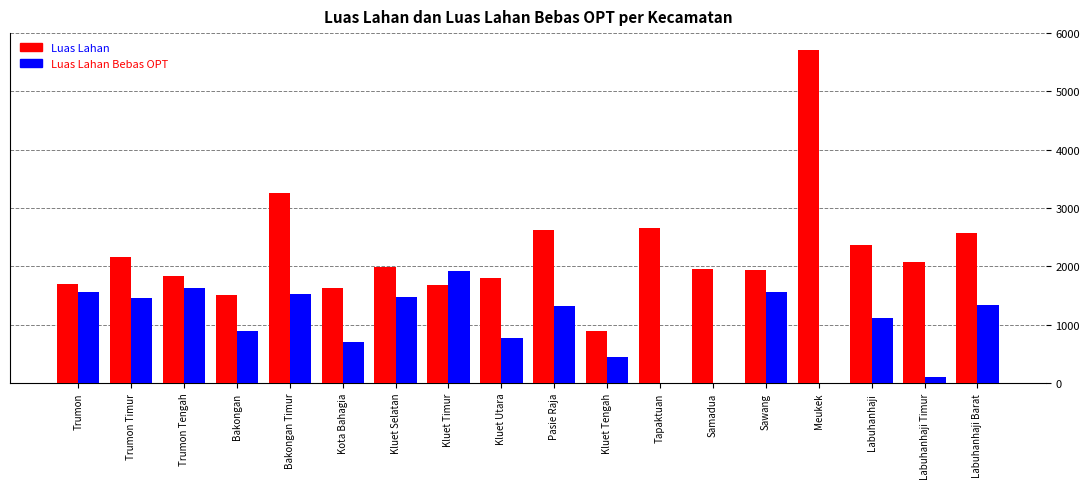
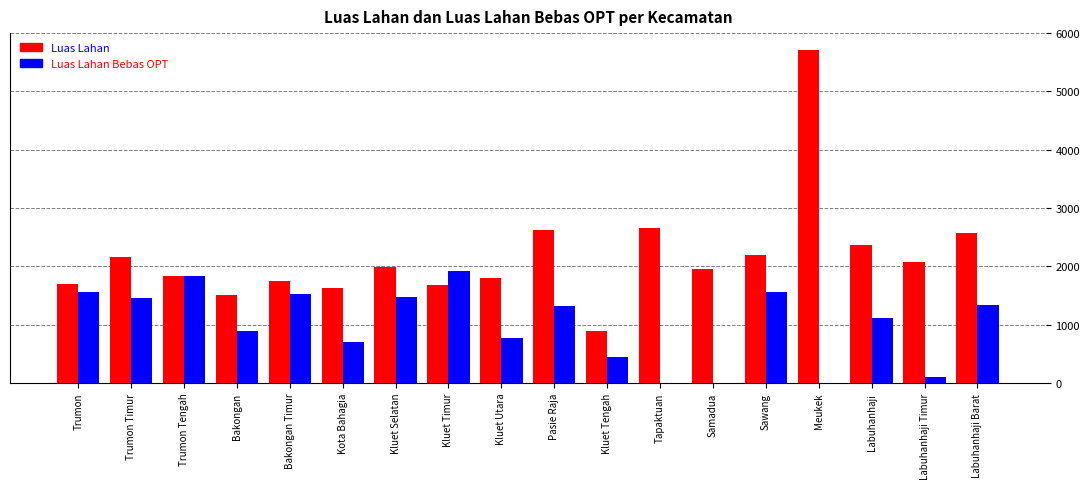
  {
    "Luas Lahan": {
      "Trumon": 1700,
      "Trumon Timur": 2200,
      "Trumon Tengah": 1800,
      "Bakongan": 1500,
-     "Bakongan Timur": 3300,
+     "Bakongan Timur": 1800,
      "Kota Bahagia": 1600,
      "Kluet Selatan": 2000,
      "Kluet Timur": 1700,
      "Kluet Utara": 1800,
      "Pasie Raja": 2600,
      "Kluet Tengah": 900,
      "Tapaktuan": 2700,
      "Samadua": 2000,
-     "Sawang": 1900,
+     "Sawang": 2200,
      "Meukek": 5700,
      "Labuhanhaji": 2400,
      "Labuhanhaji Timur": 2100,
      "Labuhanhaji Barat": 2600
    },
    "Luas Lahan Bebas OPT": {
      "Trumon": 1600,
      "Trumon Timur": 1500,
-     "Trumon Tengah": 1600,
+     "Trumon Tengah": 1800,
      "Bakongan": 900,
      "Bakongan Timur": 1500,
      "Kota Bahagia": 700,
      "Kluet Selatan": 1500,
      "Kluet Timur": 1900,
      "Kluet Utara": 800,
      "Pasie Raja": 1300,
      "Kluet Tengah": 400,
      "Tapaktuan": 0,
      "Samadua": 0,
      "Sawang": 1600,
      "Meukek": 0,
      "Labuhanhaji": 1100,
      "Labuhanhaji Timur": 100,
      "Labuhanhaji Barat": 1300
    }
  }
